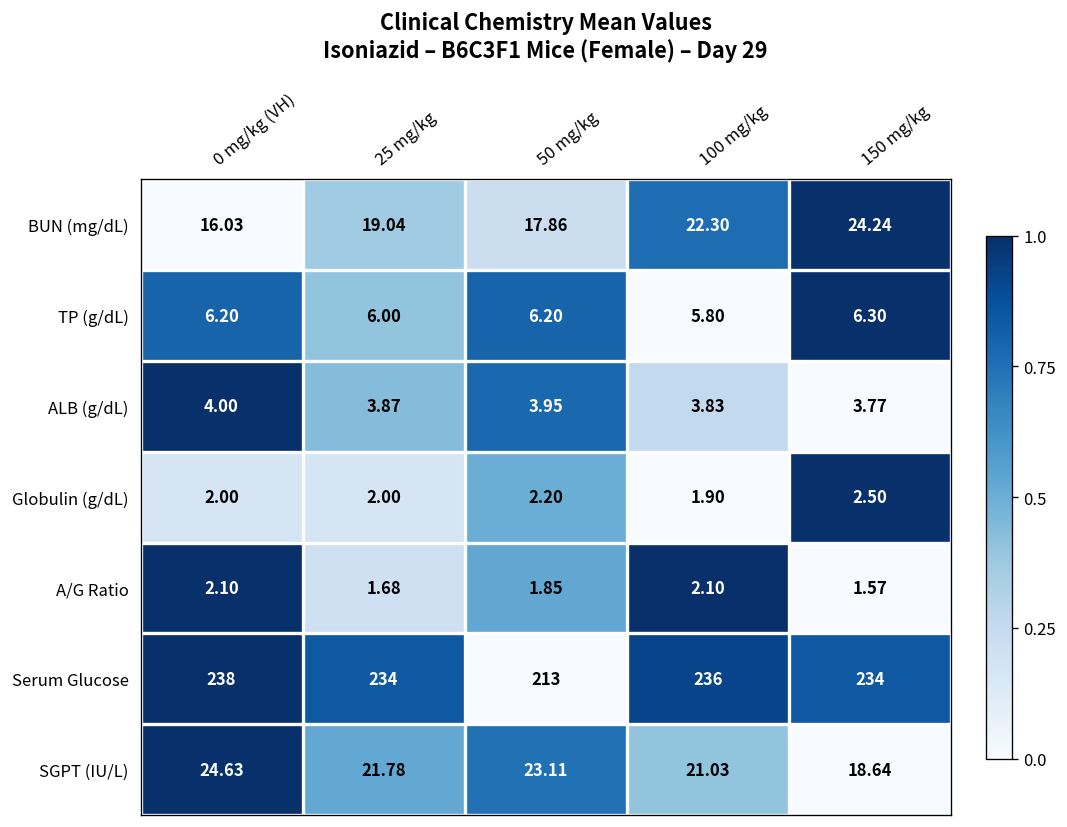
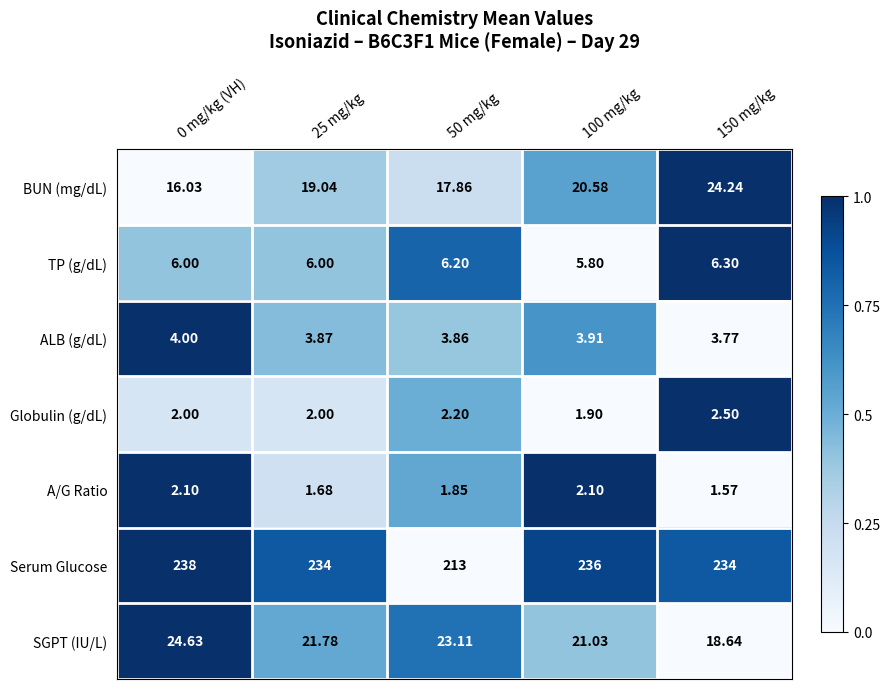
  {
    "BUN (mg/dL)": {
      "0 mg/kg (VH)": 16.03,
      "25 mg/kg": 19.04,
      "50 mg/kg": 17.86,
-     "100 mg/kg": 22.30,
+     "100 mg/kg": 20.58,
      "150 mg/kg": 24.24
    },
    "TP (g/dL)": {
-     "0 mg/kg (VH)": 6.20,
+     "0 mg/kg (VH)": 6.00,
      "25 mg/kg": 6.00,
      "50 mg/kg": 6.20,
      "100 mg/kg": 5.80,
      "150 mg/kg": 6.30
    },
    "ALB (g/dL)": {
      "0 mg/kg (VH)": 4.00,
      "25 mg/kg": 3.87,
-     "50 mg/kg": 3.95,
-     "100 mg/kg": 3.83,
+     "50 mg/kg": 3.86,
+     "100 mg/kg": 3.91,
      "150 mg/kg": 3.77
    },
    "Globulin (g/dL)": {
      "0 mg/kg (VH)": 2.00,
      "25 mg/kg": 2.00,
      "50 mg/kg": 2.20,
      "100 mg/kg": 1.90,
      "150 mg/kg": 2.50
    },
    "A/G Ratio": {
      "0 mg/kg (VH)": 2.10,
      "25 mg/kg": 1.68,
      "50 mg/kg": 1.85,
      "100 mg/kg": 2.10,
      "150 mg/kg": 1.57
    },
    "Serum Glucose": {
      "0 mg/kg (VH)": 238,
      "25 mg/kg": 234,
      "50 mg/kg": 213,
      "100 mg/kg": 236,
      "150 mg/kg": 234
    },
    "SGPT (IU/L)": {
      "0 mg/kg (VH)": 24.63,
      "25 mg/kg": 21.78,
      "50 mg/kg": 23.11,
      "100 mg/kg": 21.03,
      "150 mg/kg": 18.64
    }
  }
